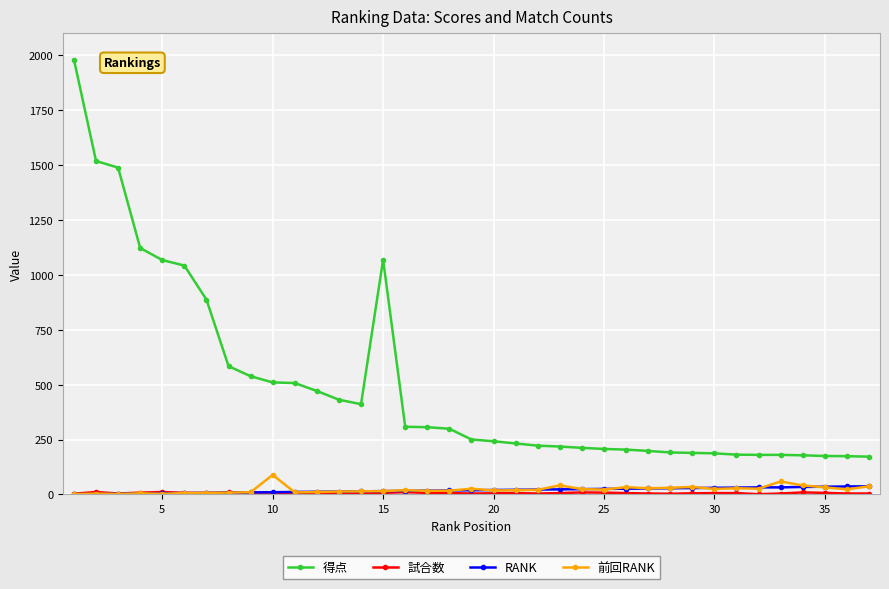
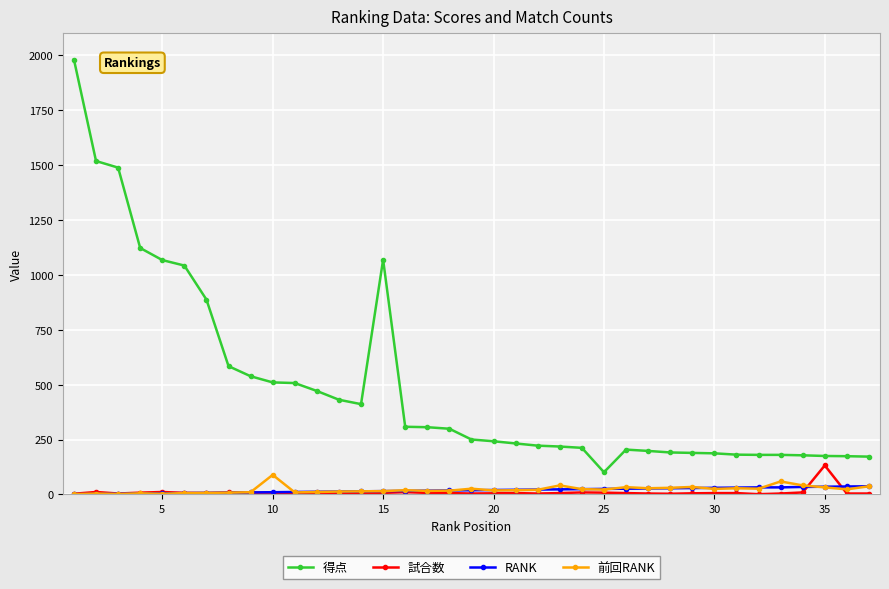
  {
    "得点": {
      "5": 1070,
      "10": 510,
      "15": 1070,
      "20": 240,
-     "25": 210,
+     "25": 100,
      "30": 190,
      "35": 180
    },
    "試合数": {
      "20": 10,
      "25": 10,
      "30": 10,
-     "35": 10
+     "35": 130
    },
    "前回RANK": {
      "10": 90
    }
  }
